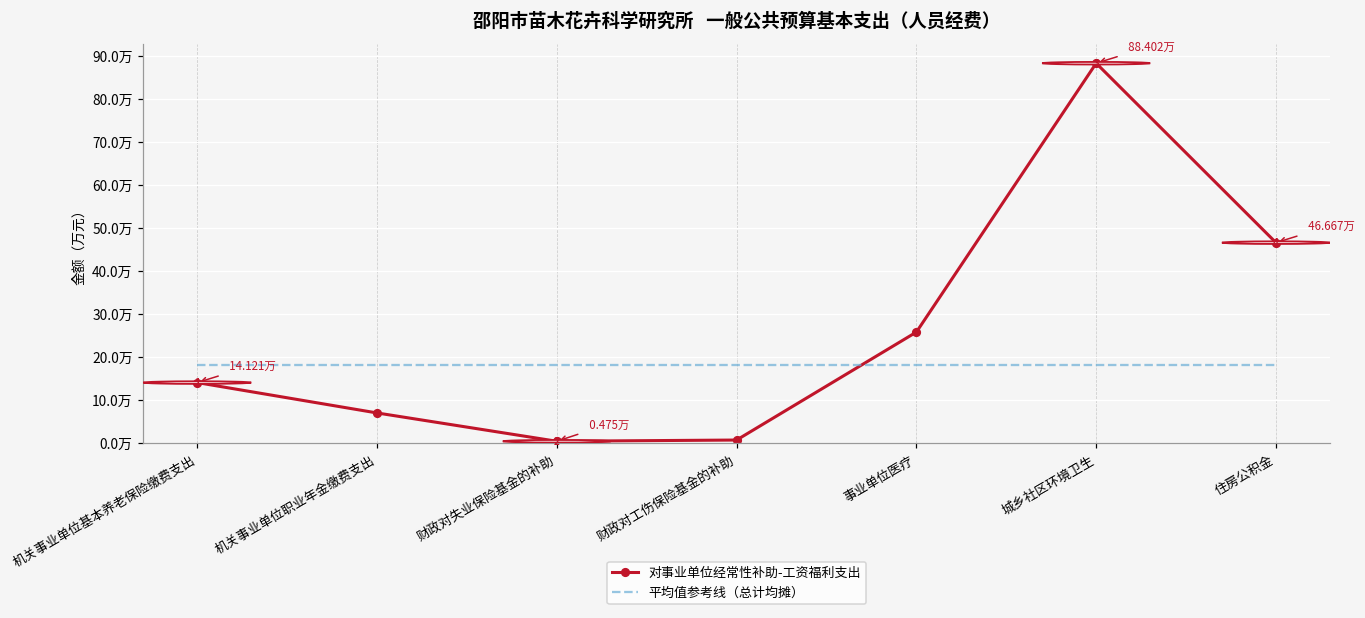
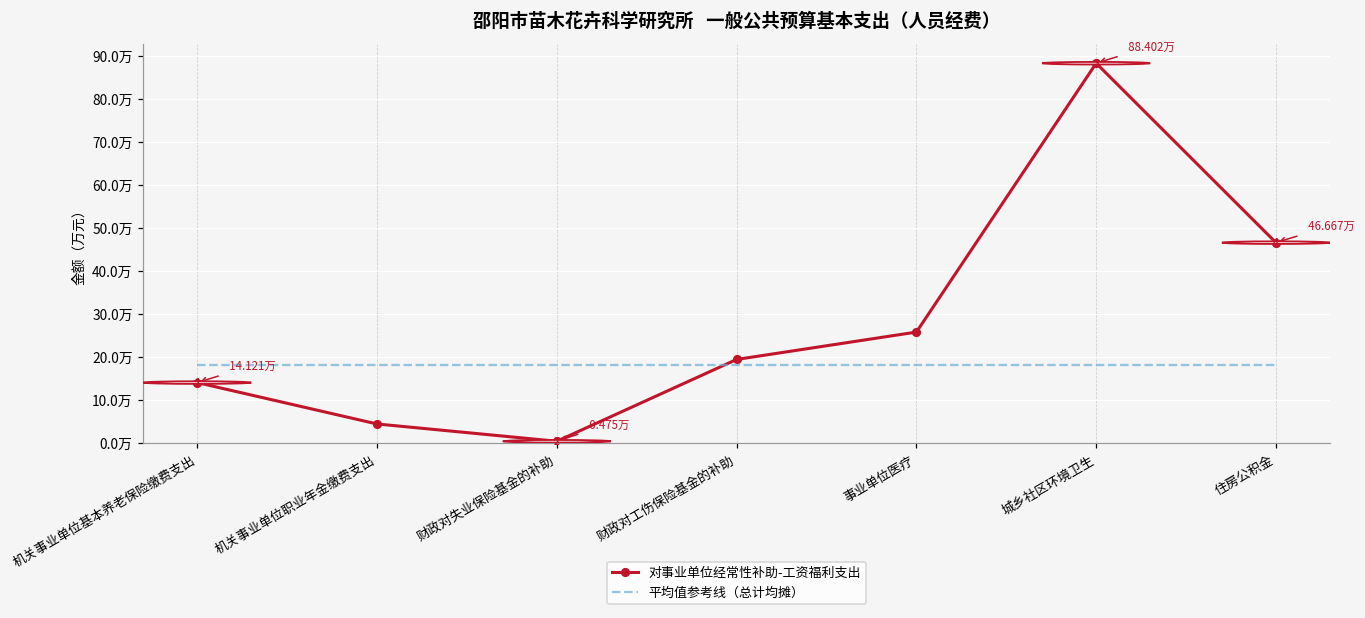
  {
    "对事业单位经常性补助-工资福利支出": {
-     "机关事业单位职业年金缴费支出": "7万",
-     "财政对工伤保险基金的补助": "1万",
+     "机关事业单位职业年金缴费支出": "4万",
+     "财政对工伤保险基金的补助": "20万",
      "事业单位医疗": "26万"
    },
    "平均值参考线（总计均摊）": {
      "机关事业单位职业年金缴费支出": "18万",
      "财政对失业保险基金的补助": "18万",
      "财政对工伤保险基金的补助": "18万",
      "事业单位医疗": "18万",
      "城乡社区环境卫生": "18万",
      "住房公积金": "18万"
    }
  }
